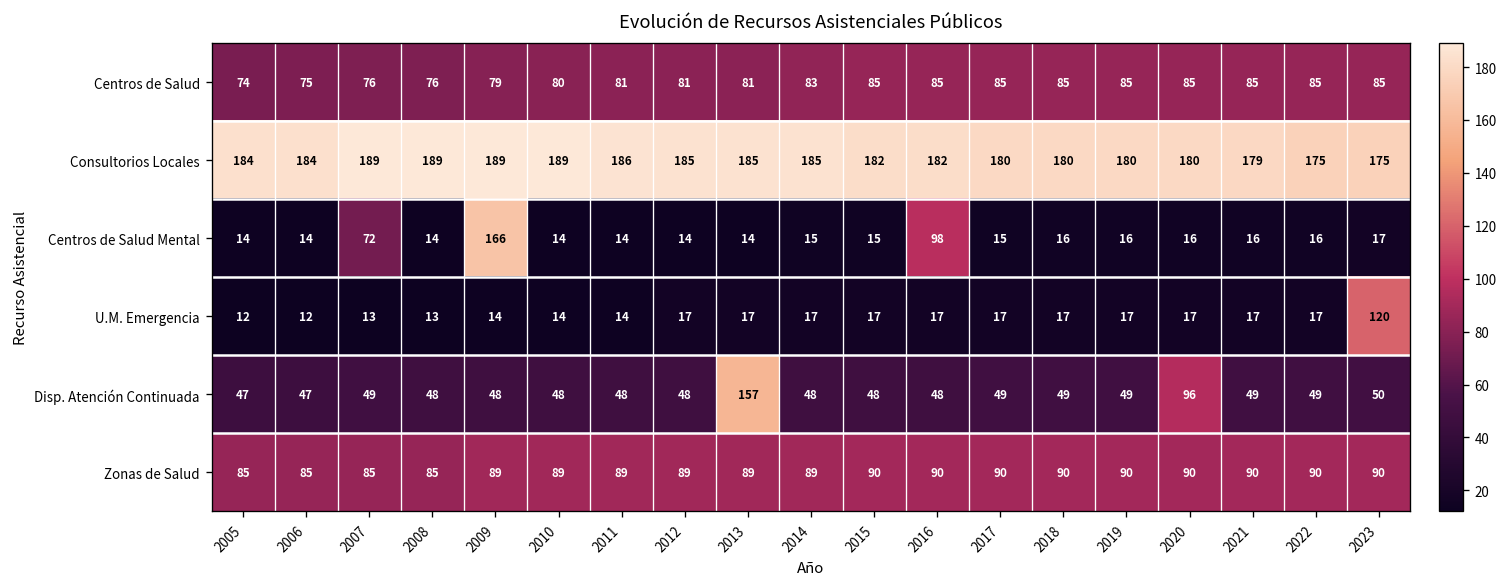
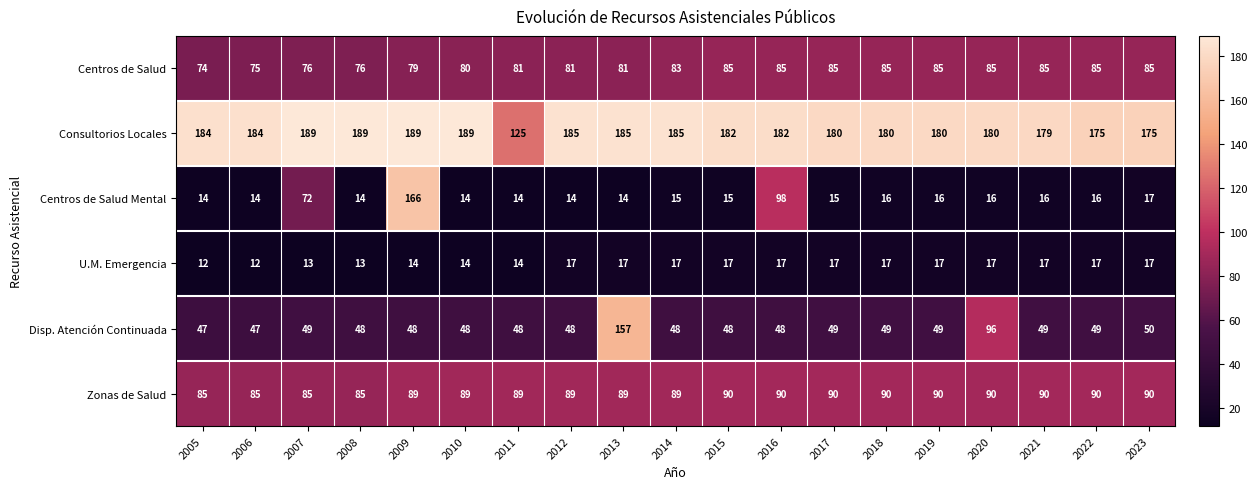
  {
    "Centros de Salud": {
      "2005": 74,
      "2006": 75,
      "2007": 76,
      "2008": 76,
      "2009": 79,
      "2010": 80,
      "2011": 81,
      "2012": 81,
      "2013": 81,
      "2014": 83,
      "2015": 85,
      "2016": 85,
      "2017": 85,
      "2018": 85,
      "2019": 85,
      "2020": 85,
      "2021": 85,
      "2022": 85,
      "2023": 85
    },
    "Consultorios Locales": {
      "2005": 184,
      "2006": 184,
      "2007": 189,
      "2008": 189,
      "2009": 189,
      "2010": 189,
-     "2011": 186,
+     "2011": 125,
      "2012": 185,
      "2013": 185,
      "2014": 185,
      "2015": 182,
      "2016": 182,
      "2017": 180,
      "2018": 180,
      "2019": 180,
      "2020": 180,
      "2021": 179,
      "2022": 175,
      "2023": 175
    },
    "Centros de Salud Mental": {
      "2005": 14,
      "2006": 14,
      "2007": 72,
      "2008": 14,
      "2009": 166,
      "2010": 14,
      "2011": 14,
      "2012": 14,
      "2013": 14,
      "2014": 15,
      "2015": 15,
      "2016": 98,
      "2017": 15,
      "2018": 16,
      "2019": 16,
      "2020": 16,
      "2021": 16,
      "2022": 16,
      "2023": 17
    },
    "U.M. Emergencia": {
      "2005": 12,
      "2006": 12,
      "2007": 13,
      "2008": 13,
      "2009": 14,
      "2010": 14,
      "2011": 14,
      "2012": 17,
      "2013": 17,
      "2014": 17,
      "2015": 17,
      "2016": 17,
      "2017": 17,
      "2018": 17,
      "2019": 17,
      "2020": 17,
      "2021": 17,
      "2022": 17,
-     "2023": 120
+     "2023": 17
    },
    "Disp. Atención Continuada": {
      "2005": 47,
      "2006": 47,
      "2007": 49,
      "2008": 48,
      "2009": 48,
      "2010": 48,
      "2011": 48,
      "2012": 48,
      "2013": 157,
      "2014": 48,
      "2015": 48,
      "2016": 48,
      "2017": 49,
      "2018": 49,
      "2019": 49,
      "2020": 96,
      "2021": 49,
      "2022": 49,
      "2023": 50
    },
    "Zonas de Salud": {
      "2005": 85,
      "2006": 85,
      "2007": 85,
      "2008": 85,
      "2009": 89,
      "2010": 89,
      "2011": 89,
      "2012": 89,
      "2013": 89,
      "2014": 89,
      "2015": 90,
      "2016": 90,
      "2017": 90,
      "2018": 90,
      "2019": 90,
      "2020": 90,
      "2021": 90,
      "2022": 90,
      "2023": 90
    }
  }
